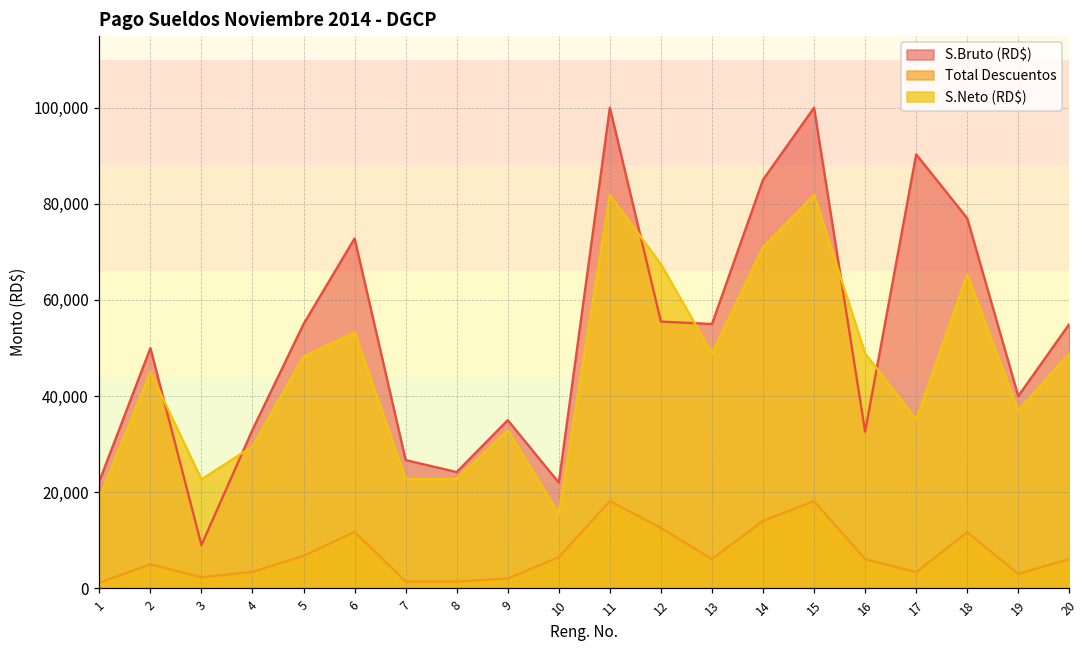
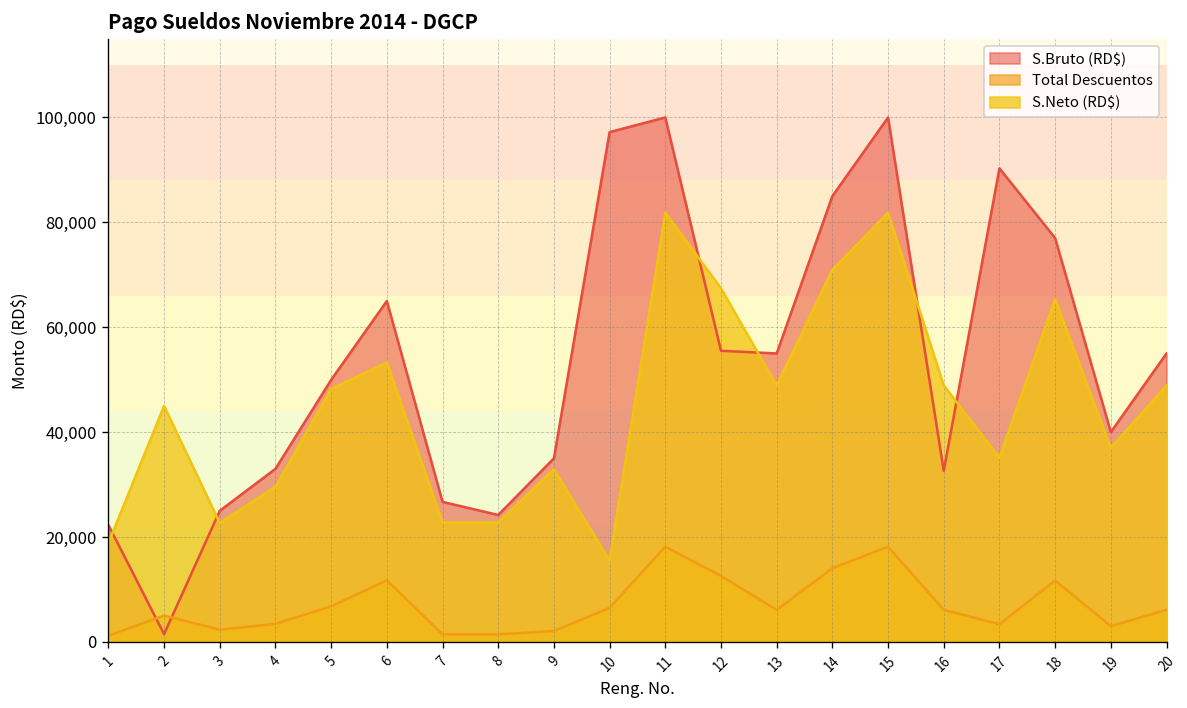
  {
    "S.Bruto (RD$)": {
      "1": "22,000",
-     "2": "50,000",
-     "3": "9,000",
+     "2": "1,000",
+     "3": "25,000",
      "4": "33,000",
-     "5": "55,000",
-     "6": "73,000",
+     "5": "50,000",
+     "6": "65,000",
      "7": "27,000",
      "8": "24,000",
      "9": "35,000",
-     "10": "22,000",
+     "10": "97,000",
      "11": "100,000",
      "12": "56,000",
      "13": "55,000",
      "14": "85,000",
      "15": "100,000",
      "16": "33,000",
      "17": "90,000",
      "18": "77,000",
      "19": "40,000",
      "20": "55,000"
    }
  }
